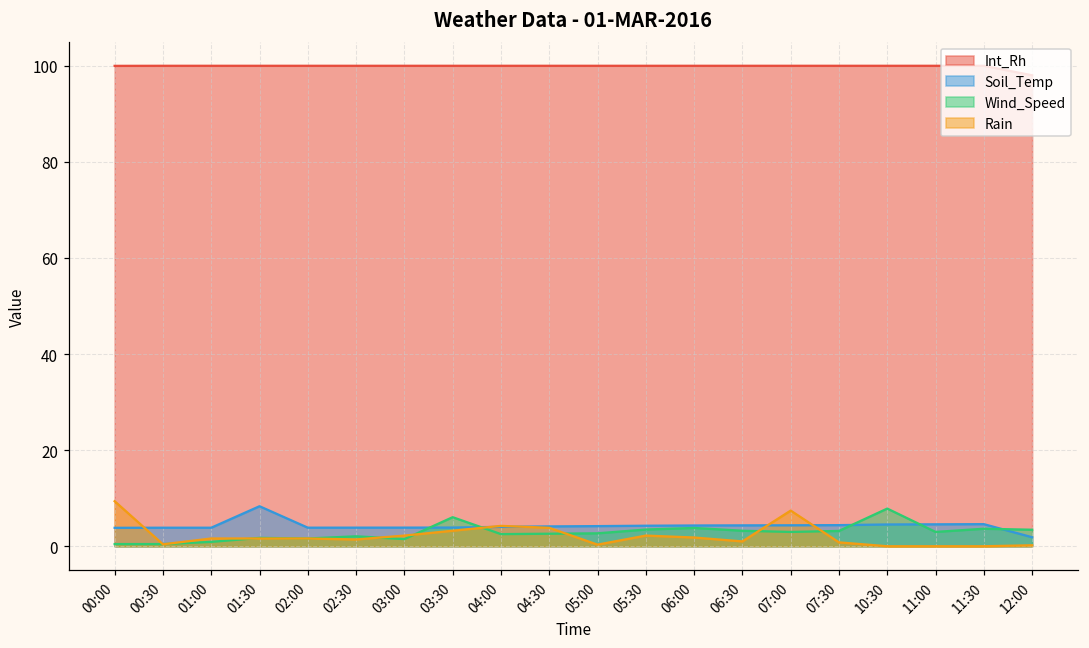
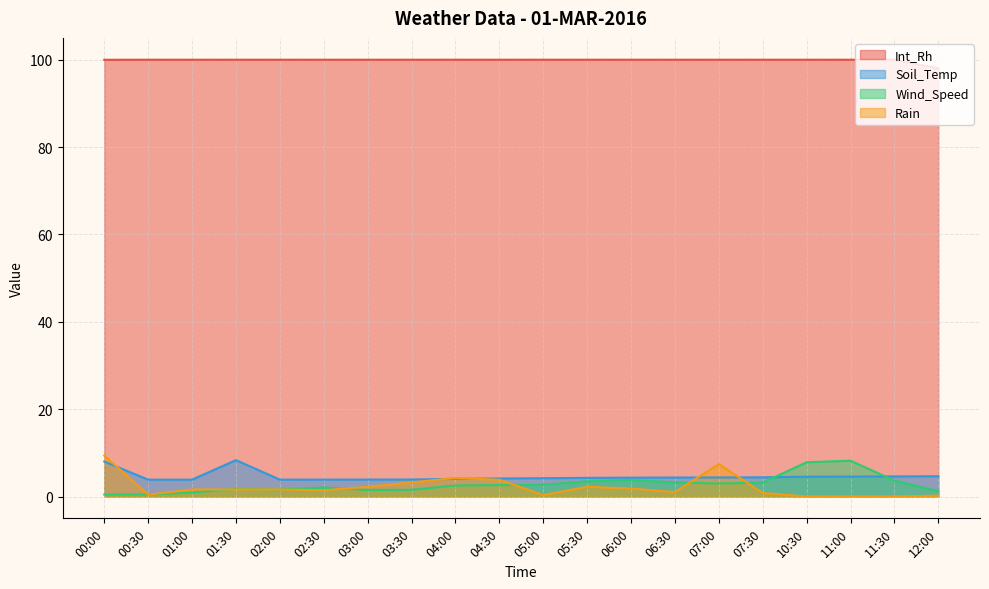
  {
    "Int_Rh": {
      "00:00": 100,
      "00:30": 100,
      "01:00": 100,
      "01:30": 100,
      "02:00": 100,
      "02:30": 100,
      "03:00": 100,
      "03:30": 100,
      "04:00": 100,
      "04:30": 100,
      "05:00": 100,
      "05:30": 100,
      "06:00": 100,
      "06:30": 100,
      "07:00": 100,
      "07:30": 100,
      "10:30": 100,
      "11:00": 100
    },
    "Soil_Temp": {
-     "00:00": 4,
+     "00:00": 8,
      "00:30": 4,
      "01:00": 4,
      "01:30": 8,
      "02:00": 4,
      "02:30": 4,
      "03:00": 4,
      "03:30": 4,
      "05:00": 4,
      "05:30": 4,
      "06:30": 4,
      "07:00": 4,
      "07:30": 4,
      "10:30": 5,
      "11:00": 5,
      "11:30": 5,
-     "12:00": 2
+     "12:00": 5
    },
    "Wind_Speed": {
      "00:00": 0,
      "01:00": 1,
      "02:30": 2,
      "03:00": 1,
-     "03:30": 6,
+     "03:30": 2,
      "04:00": 3,
      "04:30": 3,
      "05:00": 3,
      "05:30": 3,
      "06:30": 3,
      "07:00": 3,
      "07:30": 3,
      "10:30": 8,
-     "11:00": 3,
+     "11:00": 8,
      "11:30": 4,
-     "12:00": 3
+     "12:00": 1
    },
    "Rain": {
      "00:00": 9,
      "01:00": 2,
      "02:30": 1,
      "03:00": 2,
      "03:30": 3,
      "05:00": 0,
      "05:30": 2,
      "06:00": 2,
      "06:30": 1,
      "07:00": 7,
      "07:30": 1,
      "10:30": 0,
      "11:00": 0,
      "11:30": 0,
      "12:00": 0
    }
  }
